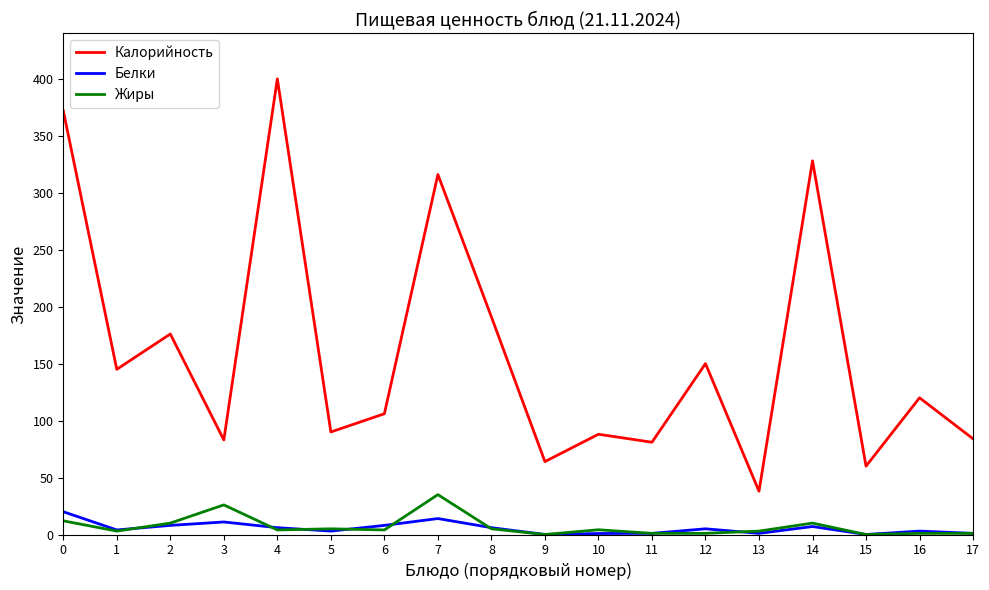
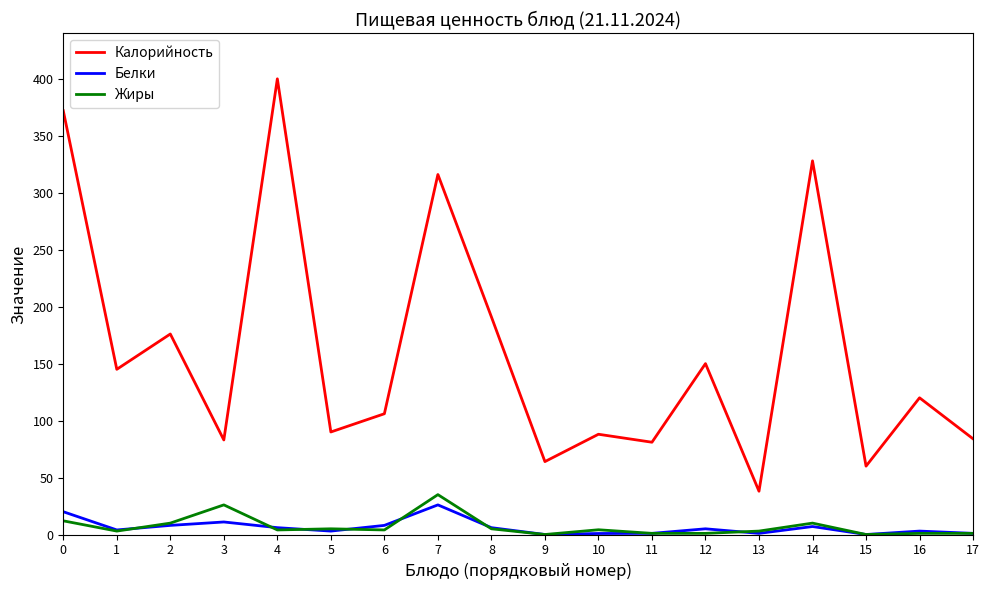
  {
    "Калорийность": {
      "0": 372,
      "1": 145,
      "2": 176,
      "3": 83,
      "4": 400,
      "5": 90,
      "6": 106,
      "7": 316,
      "8": 191,
      "9": 64,
      "10": 88,
      "11": 81,
      "12": 150,
      "13": 38,
      "14": 328,
      "15": 60,
      "16": 120,
      "17": 84
    },
    "Белки": {
      "0": 20,
      "3": 11,
      "6": 8,
-     "7": 14,
+     "7": 26,
      "10": 1,
      "12": 5,
      "14": 7
    },
    "Жиры": {
      "0": 12,
      "3": 26,
      "6": 4,
      "7": 35,
      "10": 4,
      "12": 1,
      "14": 10
    }
  }
